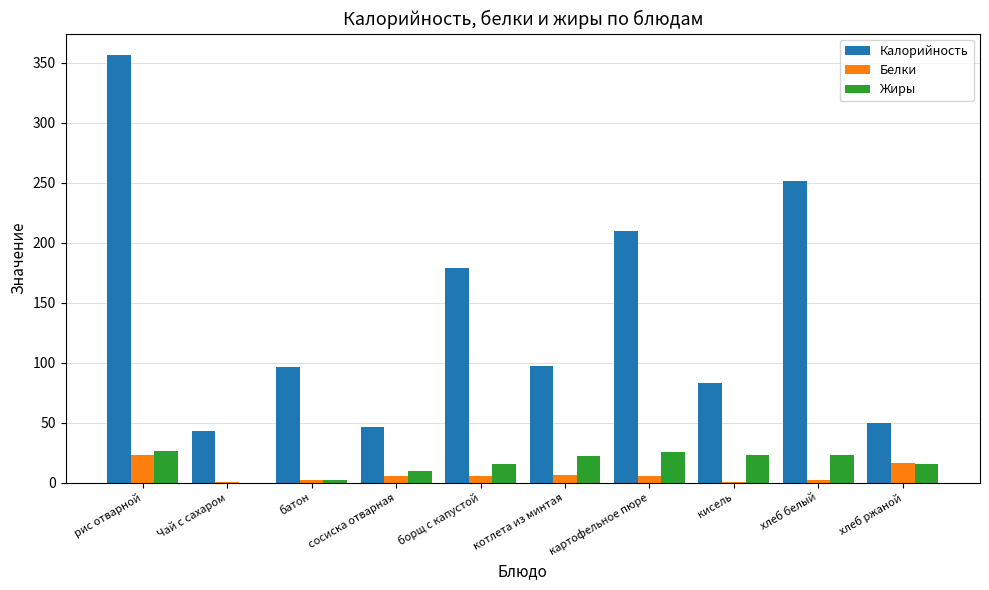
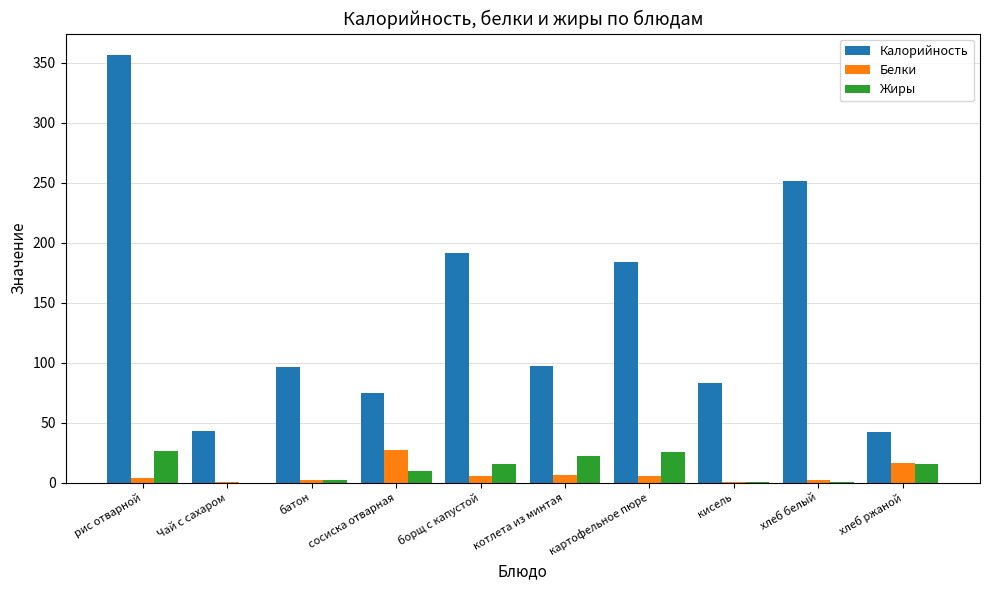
  {
    "Калорийность": {
      "рис отварной": 356,
      "Чай с сахаром": 43,
      "батон": 97,
-     "сосиска отварная": 47,
-     "борщ с капустой": 179,
+     "сосиска отварная": 75,
+     "борщ с капустой": 191,
      "котлета из минтая": 97,
-     "картофельное пюре": 210,
+     "картофельное пюре": 184,
      "кисель": 83,
      "хлеб белый": 252,
-     "хлеб ржаной": 50
+     "хлеб ржаной": 42
    },
    "Белки": {
-     "рис отварной": 23,
+     "рис отварной": 4,
      "батон": 3,
-     "сосиска отварная": 6,
+     "сосиска отварная": 27,
      "борщ с капустой": 6,
      "котлета из минтая": 6,
      "картофельное пюре": 5,
      "хлеб белый": 2,
      "хлеб ржаной": 16
    },
    "Жиры": {
      "рис отварной": 26,
      "Чай с сахаром": 0,
      "батон": 3,
      "сосиска отварная": 9,
      "борщ с капустой": 16,
      "котлета из минтая": 22,
      "картофельное пюре": 26,
-     "кисель": 23,
-     "хлеб белый": 23,
+     "кисель": 0,
+     "хлеб белый": 0,
      "хлеб ржаной": 15
    }
  }
